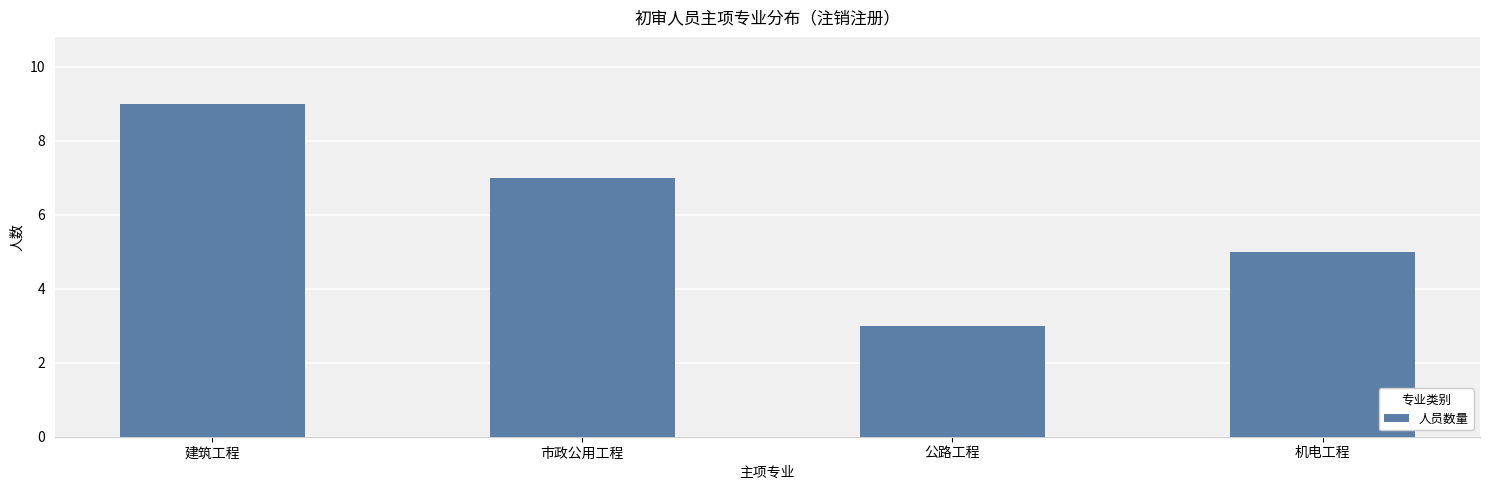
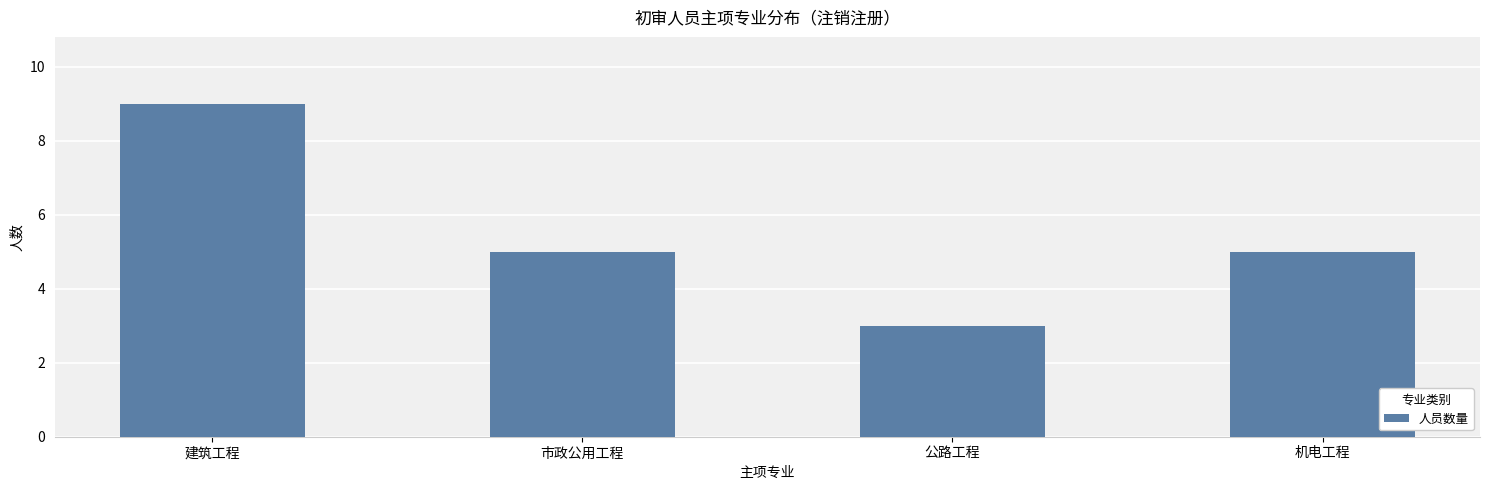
  {
    "建筑工程": 9,
-   "市政公用工程": 7,
+   "市政公用工程": 5,
    "公路工程": 3,
    "机电工程": 5
  }
